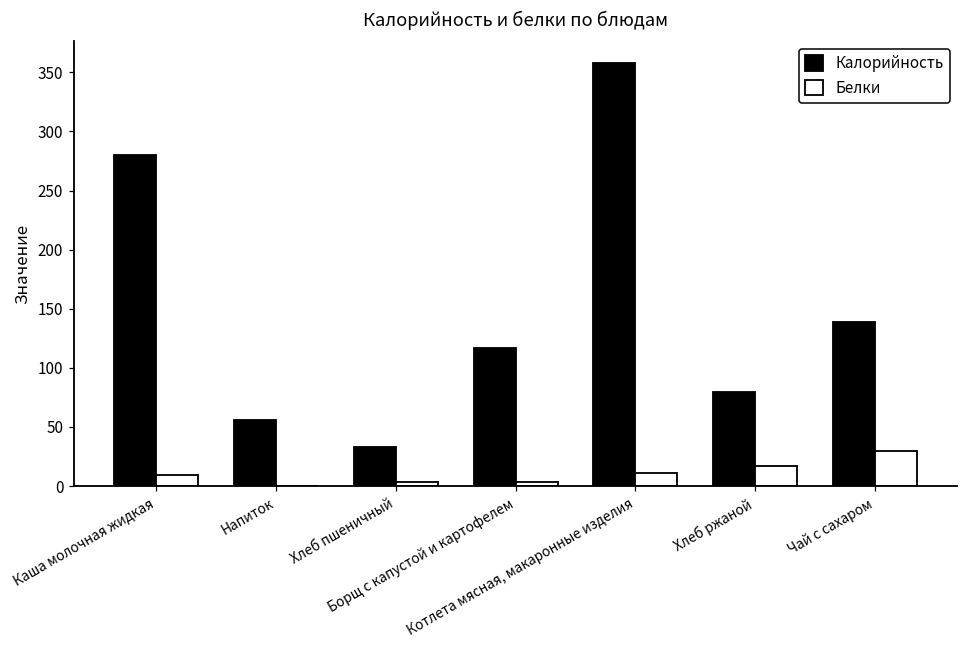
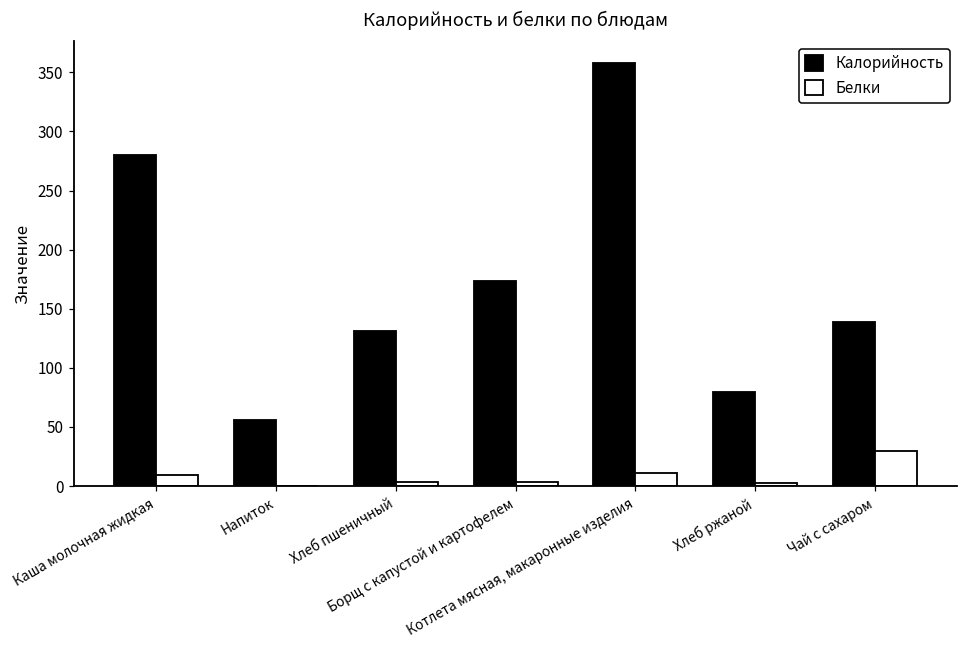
  {
    "Калорийность": {
      "Каша молочная жидкая": 280,
      "Напиток": 56,
-     "Хлеб пшеничный": 33,
-     "Борщ с капустой и картофелем": 117,
+     "Хлеб пшеничный": 131,
+     "Борщ с капустой и картофелем": 173,
      "Котлета мясная, макаронные изделия": 358,
      "Хлеб ржаной": 79,
      "Чай с сахаром": 139
    },
    "Белки": {
      "Каша молочная жидкая": 9,
      "Хлеб пшеничный": 4,
      "Борщ с капустой и картофелем": 3,
      "Котлета мясная, макаронные изделия": 11,
-     "Хлеб ржаной": 17,
+     "Хлеб ржаной": 3,
      "Чай с сахаром": 30
    }
  }
